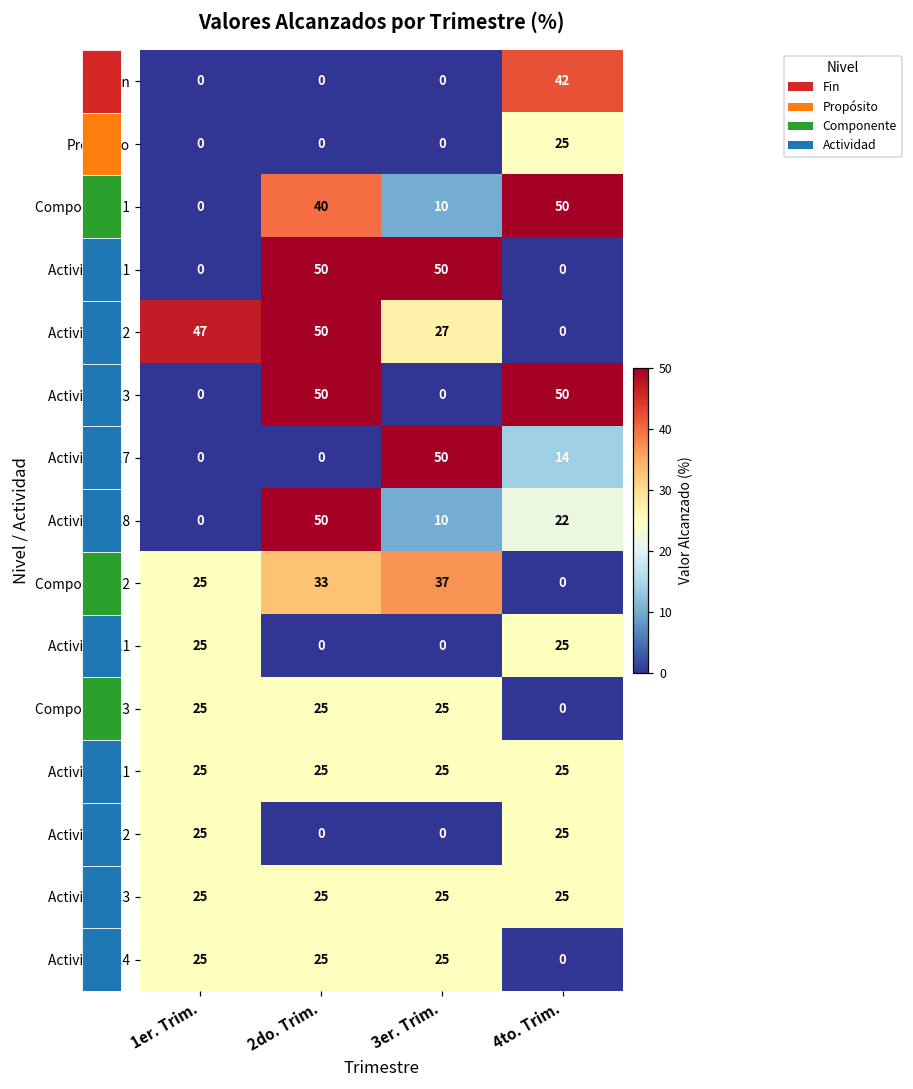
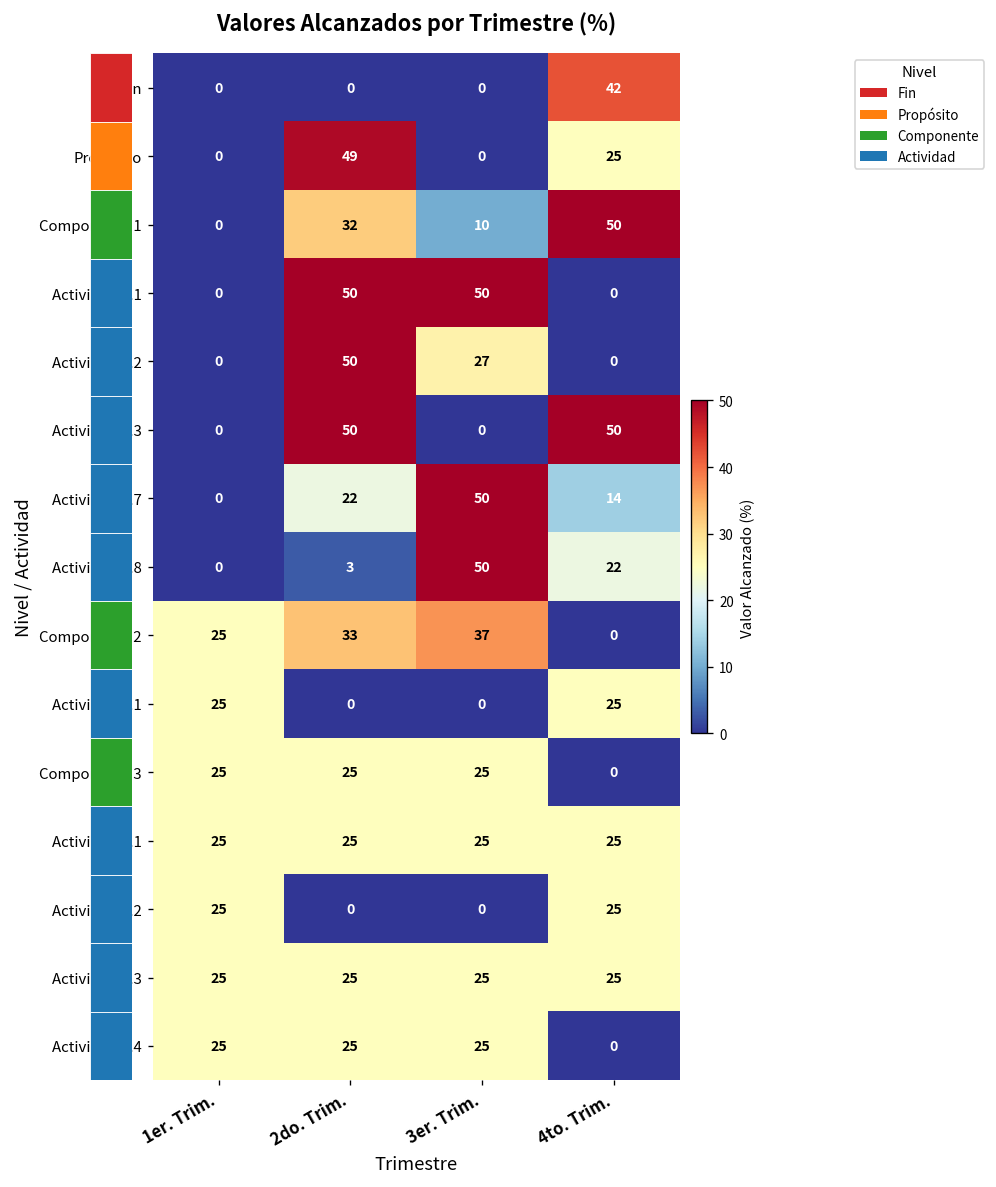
  {
    "Fin": {
      "1er. Trim.": 0,
      "2do. Trim.": 0,
      "3er. Trim.": 0,
      "4to. Trim.": 42
    },
    "Propósito": {
      "1er. Trim.": 0,
-     "2do. Trim.": 0,
+     "2do. Trim.": 49,
      "3er. Trim.": 0,
      "4to. Trim.": 25
    },
    "Componente 1": {
      "1er. Trim.": 0,
-     "2do. Trim.": 40,
+     "2do. Trim.": 32,
      "3er. Trim.": 10,
      "4to. Trim.": 50
    },
    "Actividad 1.1": {
      "1er. Trim.": 0,
      "2do. Trim.": 50,
      "3er. Trim.": 50,
      "4to. Trim.": 0
    },
    "Actividad 1.2": {
-     "1er. Trim.": 47,
+     "1er. Trim.": 0,
      "2do. Trim.": 50,
      "3er. Trim.": 27,
      "4to. Trim.": 0
    },
    "Actividad 1.3": {
      "1er. Trim.": 0,
      "2do. Trim.": 50,
      "3er. Trim.": 0,
      "4to. Trim.": 50
    },
    "Actividad 1.7": {
      "1er. Trim.": 0,
-     "2do. Trim.": 0,
+     "2do. Trim.": 22,
      "3er. Trim.": 50,
      "4to. Trim.": 14
    },
    "Actividad 1.8": {
      "1er. Trim.": 0,
-     "2do. Trim.": 50,
-     "3er. Trim.": 10,
+     "2do. Trim.": 3,
+     "3er. Trim.": 50,
      "4to. Trim.": 22
    },
    "Componente 2": {
      "1er. Trim.": 25,
      "2do. Trim.": 33,
      "3er. Trim.": 37,
      "4to. Trim.": 0
    },
    "Actividad 2.1": {
      "1er. Trim.": 25,
      "2do. Trim.": 0,
      "3er. Trim.": 0,
      "4to. Trim.": 25
    },
    "Componente 3": {
      "1er. Trim.": 25,
      "2do. Trim.": 25,
      "3er. Trim.": 25,
      "4to. Trim.": 0
    },
    "Actividad 3.1": {
      "1er. Trim.": 25,
      "2do. Trim.": 25,
      "3er. Trim.": 25,
      "4to. Trim.": 25
    },
    "Actividad 3.2": {
      "1er. Trim.": 25,
      "2do. Trim.": 0,
      "3er. Trim.": 0,
      "4to. Trim.": 25
    },
    "Actividad 3.3": {
      "1er. Trim.": 25,
      "2do. Trim.": 25,
      "3er. Trim.": 25,
      "4to. Trim.": 25
    },
    "Actividad 3.4": {
      "1er. Trim.": 25,
      "2do. Trim.": 25,
      "3er. Trim.": 25,
      "4to. Trim.": 0
    }
  }
